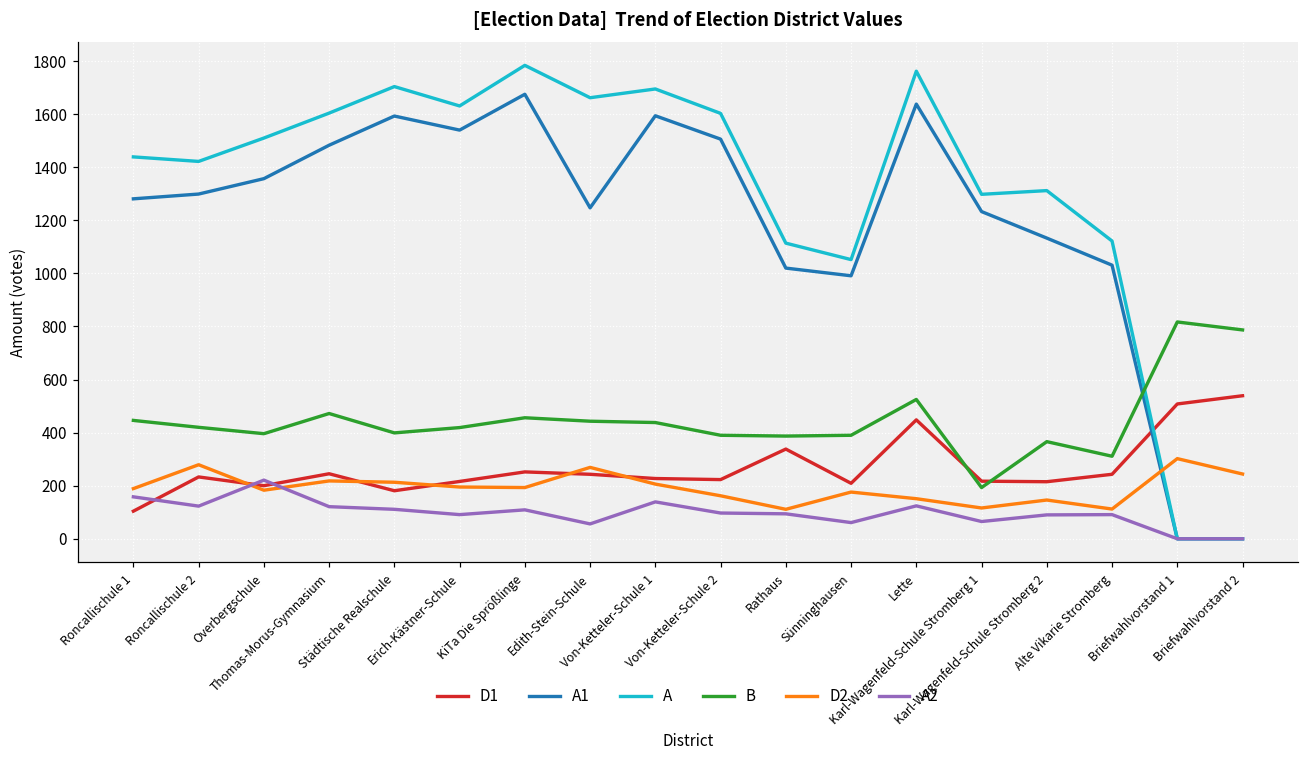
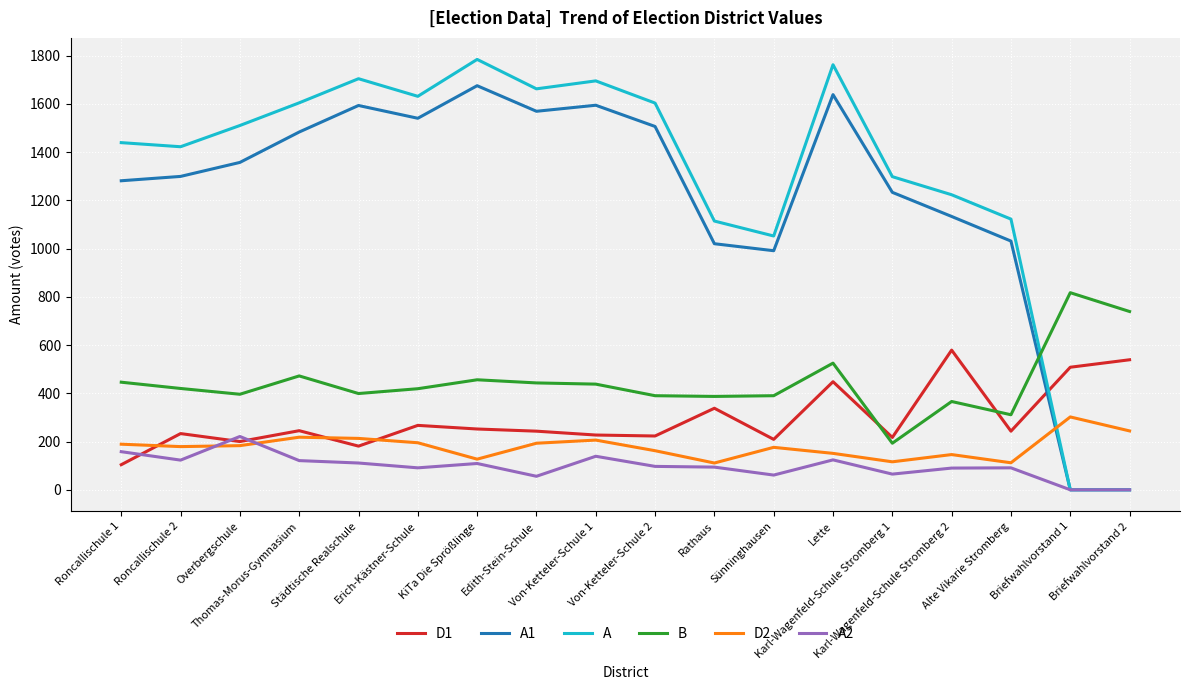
  {
    "D1": {
      "Roncallischule 1": 100,
      "Roncallischule 2": 230,
      "Overbergschule": 200,
      "Thomas-Morus-Gymnasium": 250,
      "Städtische Realschule": 180,
-     "Erich-Kästner-Schule": 220,
+     "Erich-Kästner-Schule": 270,
      "KiTa Die Sprößlinge": 250,
      "Edith-Stein-Schule": 240,
      "Von-Ketteler-Schule 1": 230,
      "Von-Ketteler-Schule 2": 220,
      "Rathaus": 340,
      "Sünninghausen": 210,
      "Lette": 450,
      "Karl-Wagenfeld-Schule Stromberg 1": 220,
-     "Karl-Wagenfeld-Schule Stromberg 2": 220,
+     "Karl-Wagenfeld-Schule Stromberg 2": 580,
      "Alte Vikarie Stromberg": 240,
      "Briefwahlvorstand 1": 510,
      "Briefwahlvorstand 2": 540
    },
    "A1": {
      "Roncallischule 1": 1280,
      "Roncallischule 2": 1300,
      "Overbergschule": 1360,
      "Thomas-Morus-Gymnasium": 1480,
      "Städtische Realschule": 1590,
      "Erich-Kästner-Schule": 1540,
      "KiTa Die Sprößlinge": 1680,
-     "Edith-Stein-Schule": 1250,
+     "Edith-Stein-Schule": 1570,
      "Von-Ketteler-Schule 1": 1590,
      "Von-Ketteler-Schule 2": 1510,
      "Rathaus": 1020,
      "Sünninghausen": 990,
      "Lette": 1640,
      "Karl-Wagenfeld-Schule Stromberg 1": 1230,
      "Karl-Wagenfeld-Schule Stromberg 2": 1130,
      "Alte Vikarie Stromberg": 1030
    },
    "A": {
      "Roncallischule 1": 1440,
      "Roncallischule 2": 1420,
      "Overbergschule": 1510,
      "Thomas-Morus-Gymnasium": 1600,
      "Städtische Realschule": 1700,
      "Erich-Kästner-Schule": 1630,
      "KiTa Die Sprößlinge": 1780,
      "Edith-Stein-Schule": 1660,
      "Von-Ketteler-Schule 1": 1700,
      "Von-Ketteler-Schule 2": 1600,
      "Rathaus": 1110,
      "Sünninghausen": 1050,
      "Lette": 1760,
      "Karl-Wagenfeld-Schule Stromberg 1": 1300,
-     "Karl-Wagenfeld-Schule Stromberg 2": 1310,
+     "Karl-Wagenfeld-Schule Stromberg 2": 1220,
      "Alte Vikarie Stromberg": 1120
    },
    "B": {
      "Roncallischule 1": 450,
      "Roncallischule 2": 420,
      "Overbergschule": 400,
      "Thomas-Morus-Gymnasium": 470,
      "Städtische Realschule": 400,
      "Erich-Kästner-Schule": 420,
      "KiTa Die Sprößlinge": 460,
      "Edith-Stein-Schule": 440,
      "Von-Ketteler-Schule 1": 440,
      "Von-Ketteler-Schule 2": 390,
      "Rathaus": 390,
      "Sünninghausen": 390,
      "Lette": 530,
      "Karl-Wagenfeld-Schule Stromberg 1": 190,
      "Karl-Wagenfeld-Schule Stromberg 2": 370,
      "Alte Vikarie Stromberg": 310,
      "Briefwahlvorstand 1": 820,
-     "Briefwahlvorstand 2": 790
+     "Briefwahlvorstand 2": 740
    },
    "D2": {
      "Roncallischule 1": 190,
-     "Roncallischule 2": 280,
+     "Roncallischule 2": 180,
      "Overbergschule": 180,
      "Thomas-Morus-Gymnasium": 220,
      "Städtische Realschule": 210,
      "Erich-Kästner-Schule": 200,
-     "KiTa Die Sprößlinge": 190,
-     "Edith-Stein-Schule": 270,
+     "KiTa Die Sprößlinge": 130,
+     "Edith-Stein-Schule": 190,
      "Von-Ketteler-Schule 1": 210,
      "Von-Ketteler-Schule 2": 160,
      "Rathaus": 110,
      "Sünninghausen": 180,
      "Lette": 150,
      "Karl-Wagenfeld-Schule Stromberg 1": 120,
      "Karl-Wagenfeld-Schule Stromberg 2": 150,
      "Alte Vikarie Stromberg": 110,
      "Briefwahlvorstand 1": 300,
      "Briefwahlvorstand 2": 240
    },
    "A2": {
      "Roncallischule 1": 160,
      "Roncallischule 2": 120,
      "Overbergschule": 220,
      "Thomas-Morus-Gymnasium": 120,
      "Städtische Realschule": 110,
      "Erich-Kästner-Schule": 90,
      "KiTa Die Sprößlinge": 110,
      "Edith-Stein-Schule": 60,
      "Von-Ketteler-Schule 1": 140,
      "Von-Ketteler-Schule 2": 100,
      "Rathaus": 90,
      "Sünninghausen": 60,
      "Lette": 120,
      "Karl-Wagenfeld-Schule Stromberg 1": 70,
      "Karl-Wagenfeld-Schule Stromberg 2": 90,
      "Alte Vikarie Stromberg": 90
    }
  }
